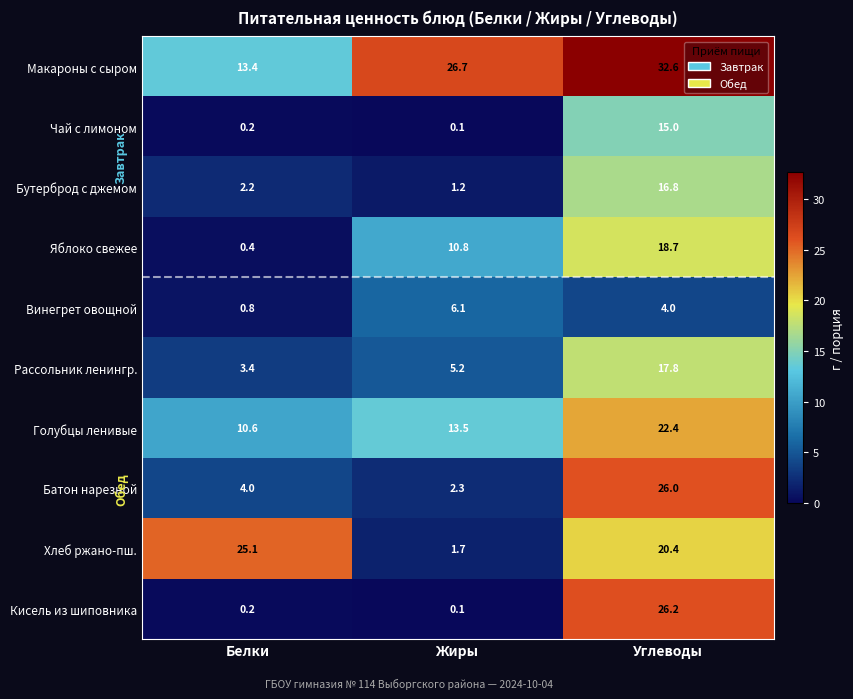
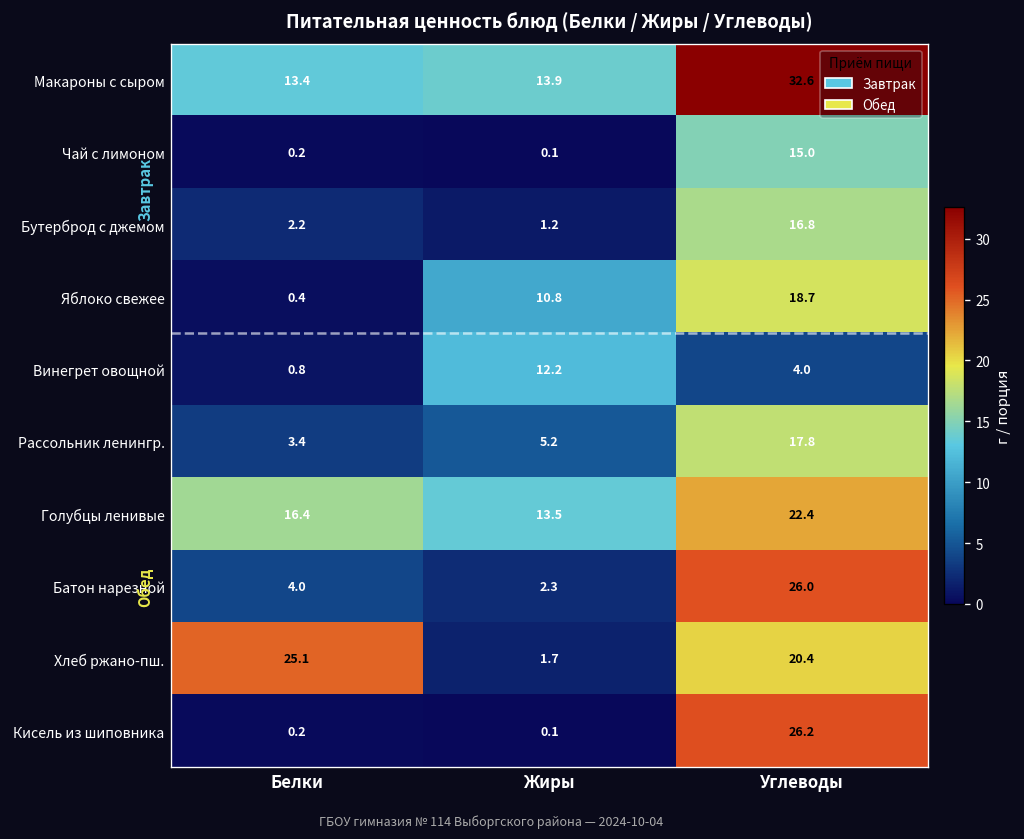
  {
    "Макароны с сыром": {
      "Белки": 13.4,
-     "Жиры": 26.7,
+     "Жиры": 13.9,
      "Углеводы": 32.6
    },
    "Чай с лимоном": {
      "Белки": 0.2,
      "Жиры": 0.1,
      "Углеводы": 15.0
    },
    "Бутерброд с джемом": {
      "Белки": 2.2,
      "Жиры": 1.2,
      "Углеводы": 16.8
    },
    "Яблоко свежее": {
      "Белки": 0.4,
      "Жиры": 10.8,
      "Углеводы": 18.7
    },
    "Винегрет овощной": {
      "Белки": 0.8,
-     "Жиры": 6.1,
+     "Жиры": 12.2,
      "Углеводы": 4.0
    },
    "Рассольник ленингр.": {
      "Белки": 3.4,
      "Жиры": 5.2,
      "Углеводы": 17.8
    },
    "Голубцы ленивые": {
-     "Белки": 10.6,
+     "Белки": 16.4,
      "Жиры": 13.5,
      "Углеводы": 22.4
    },
    "Батон нарезной": {
      "Белки": 4.0,
      "Жиры": 2.3,
      "Углеводы": 26.0
    },
    "Хлеб ржано-пш.": {
      "Белки": 25.1,
      "Жиры": 1.7,
      "Углеводы": 20.4
    },
    "Кисель из шиповника": {
      "Белки": 0.2,
      "Жиры": 0.1,
      "Углеводы": 26.2
    }
  }
